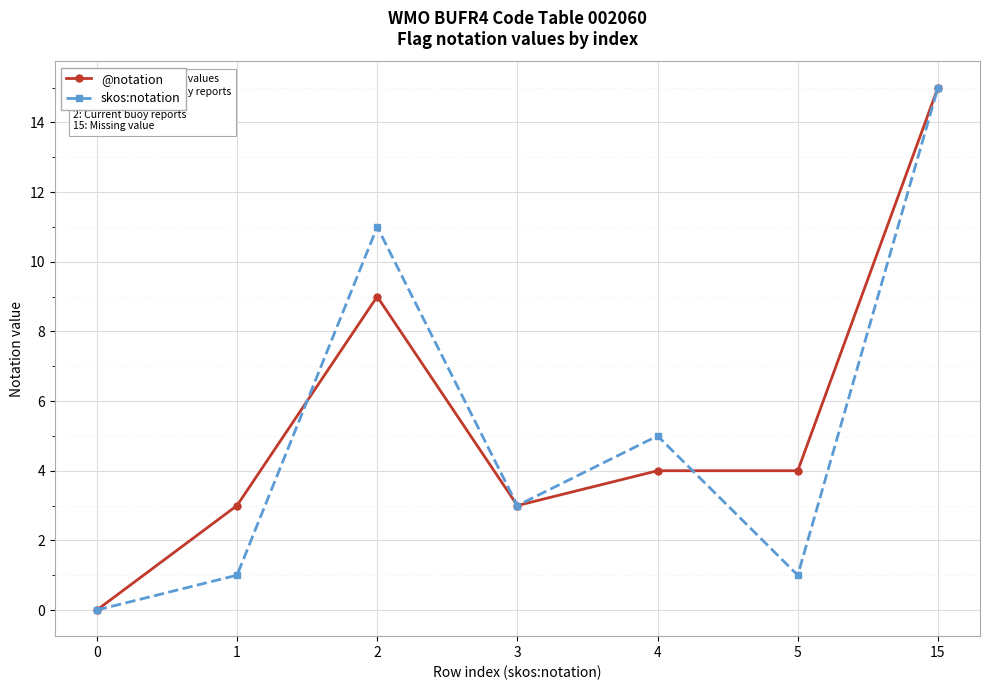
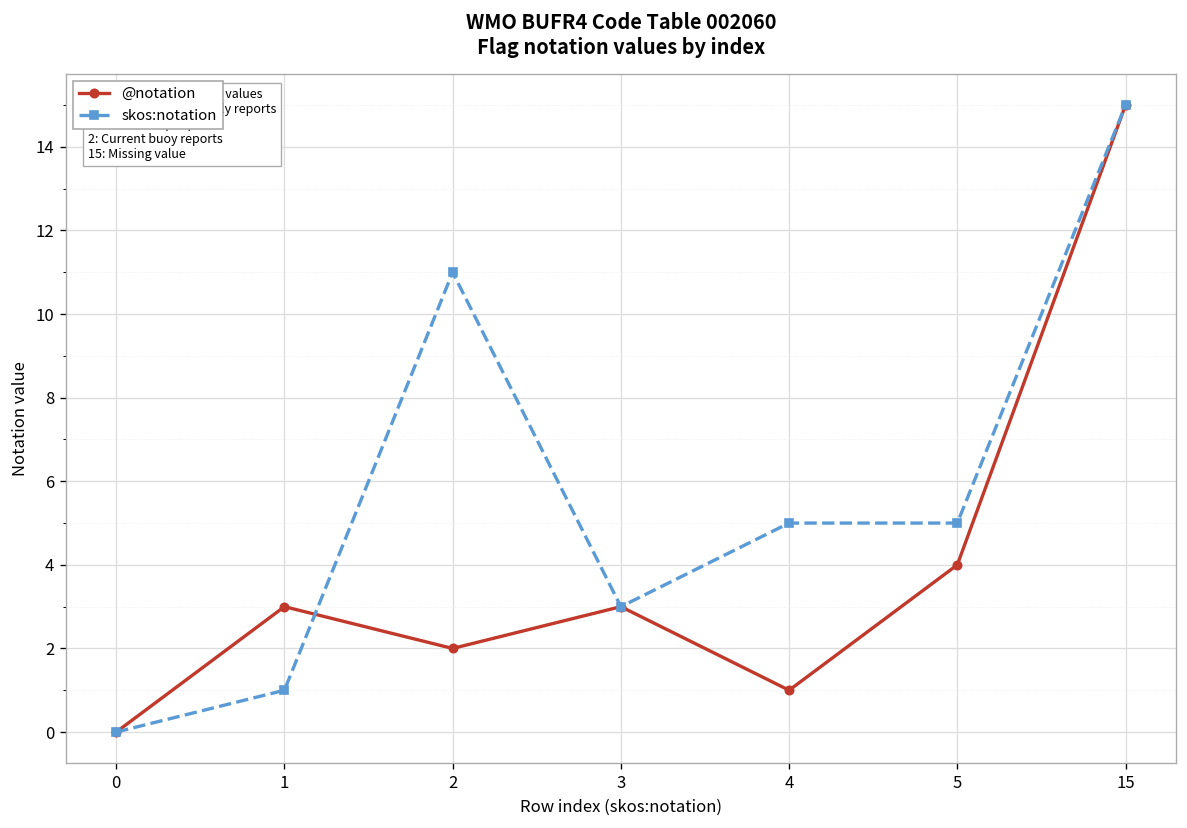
  {
    "@notation": {
      "1": 3,
-     "2": 9,
-     "4": 4,
+     "2": 2,
+     "4": 1,
      "5": 4
    },
    "skos:notation": {
      "1": 1,
      "2": 11,
      "4": 5,
-     "5": 1
+     "5": 5
    }
  }
